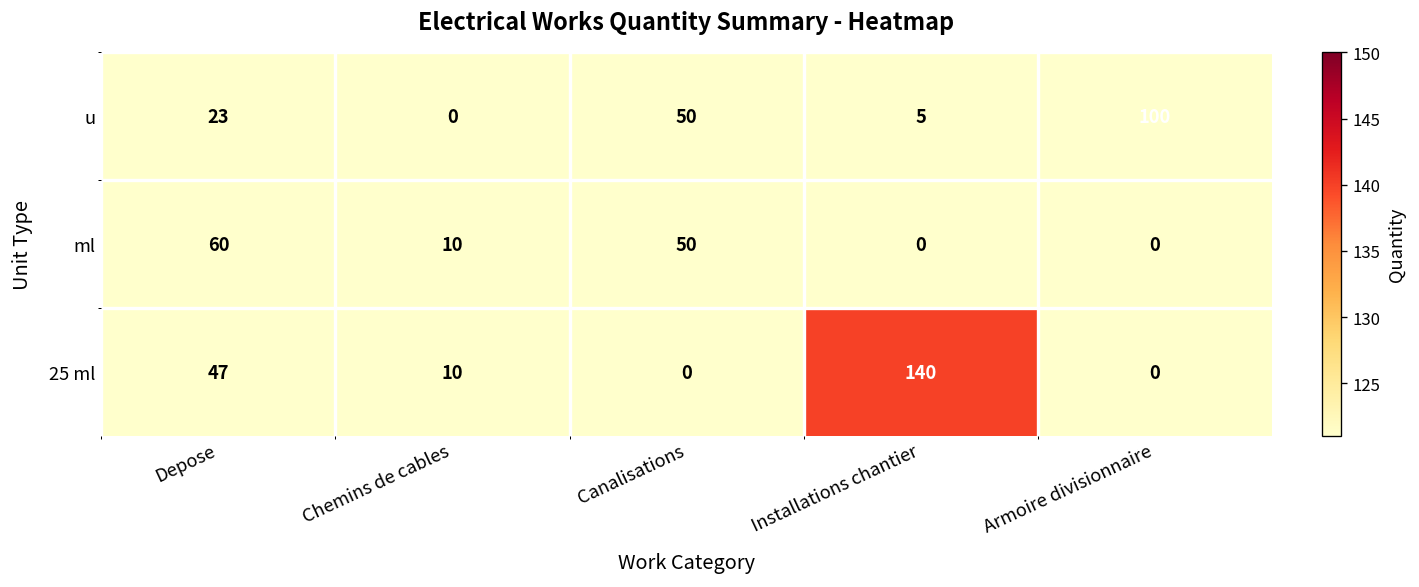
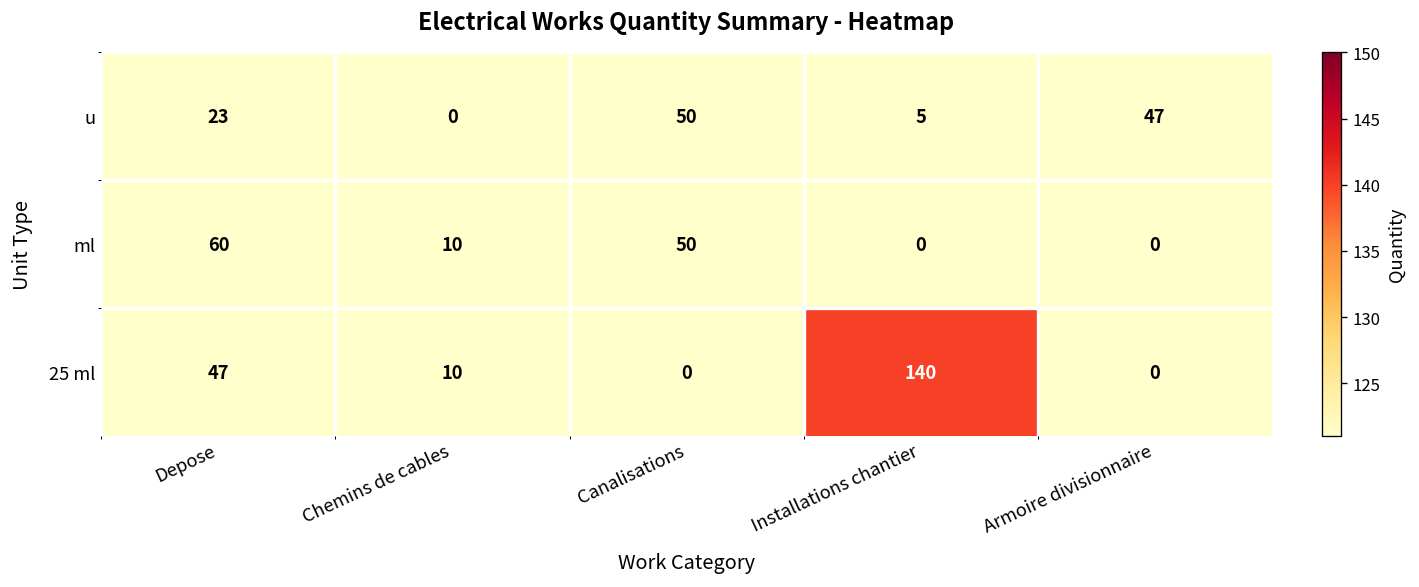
  {
    "u": {
      "Depose": 23,
      "Chemins de cables": 0,
      "Canalisations": 50,
      "Installations chantier": 5,
-     "Armoire divisionnaire": 100
+     "Armoire divisionnaire": 47
    },
    "ml": {
      "Depose": 60,
      "Chemins de cables": 10,
      "Canalisations": 50,
      "Installations chantier": 0,
      "Armoire divisionnaire": 0
    },
    "25 ml": {
      "Depose": 47,
      "Chemins de cables": 10,
      "Canalisations": 0,
      "Installations chantier": 140,
      "Armoire divisionnaire": 0
    }
  }
